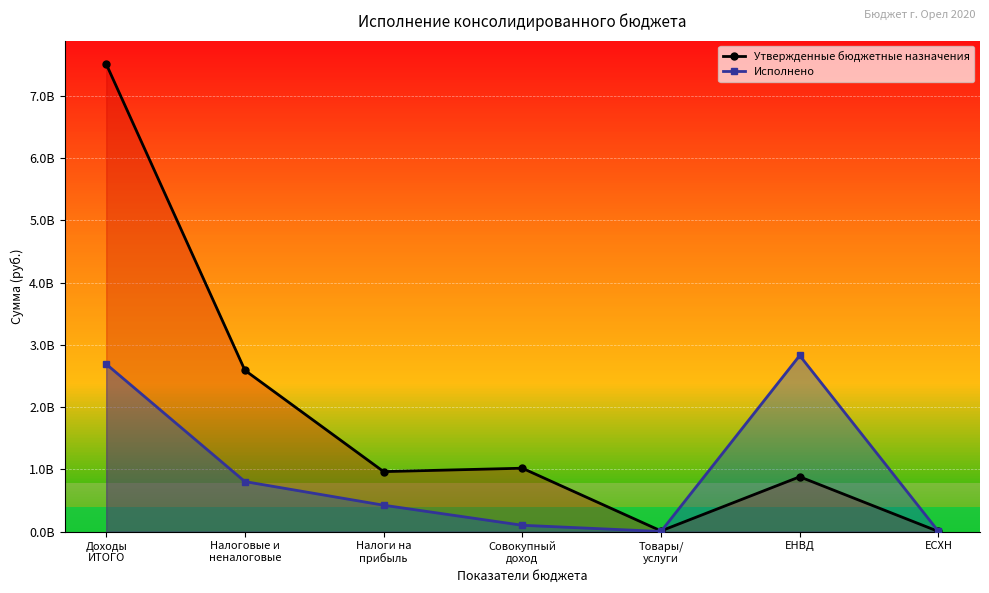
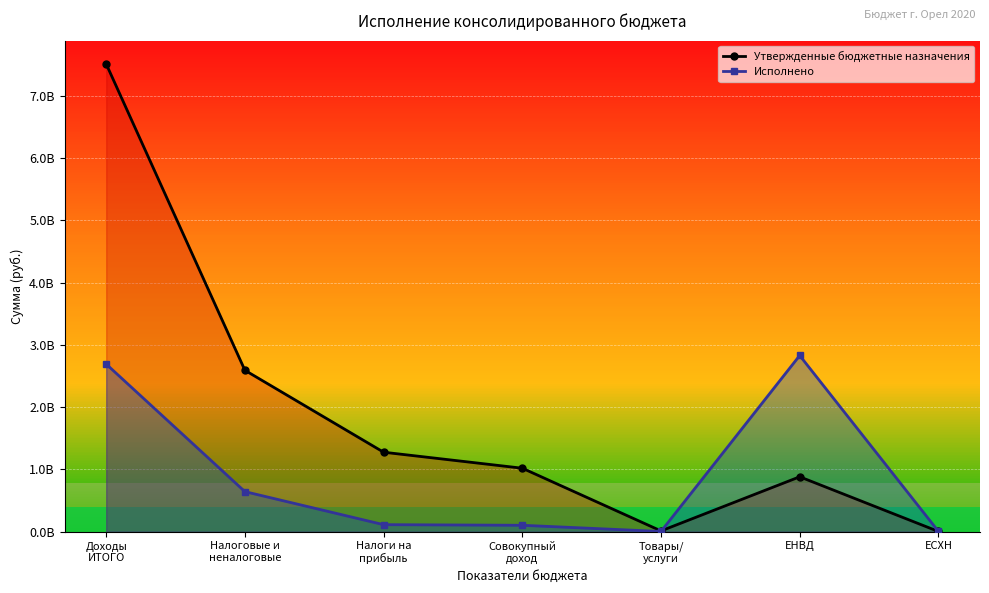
  {
    "Утвержденные бюджетные назначения": {
      "Доходы ИТОГО": 7500000000,
      "Налоговые и неналоговые": 2600000000,
-     "Налоги на прибыль": 1000000000,
+     "Налоги на прибыль": 1300000000,
      "Совокупный доход": 1000000000,
      "ЕНВД": 900000000
    },
    "Исполнено": {
      "Доходы ИТОГО": 2700000000,
-     "Налоговые и неналоговые": 800000000,
-     "Налоги на прибыль": 400000000,
+     "Налоговые и неналоговые": 600000000,
+     "Налоги на прибыль": 100000000,
      "Совокупный доход": 100000000,
      "ЕНВД": 2800000000
    }
  }
